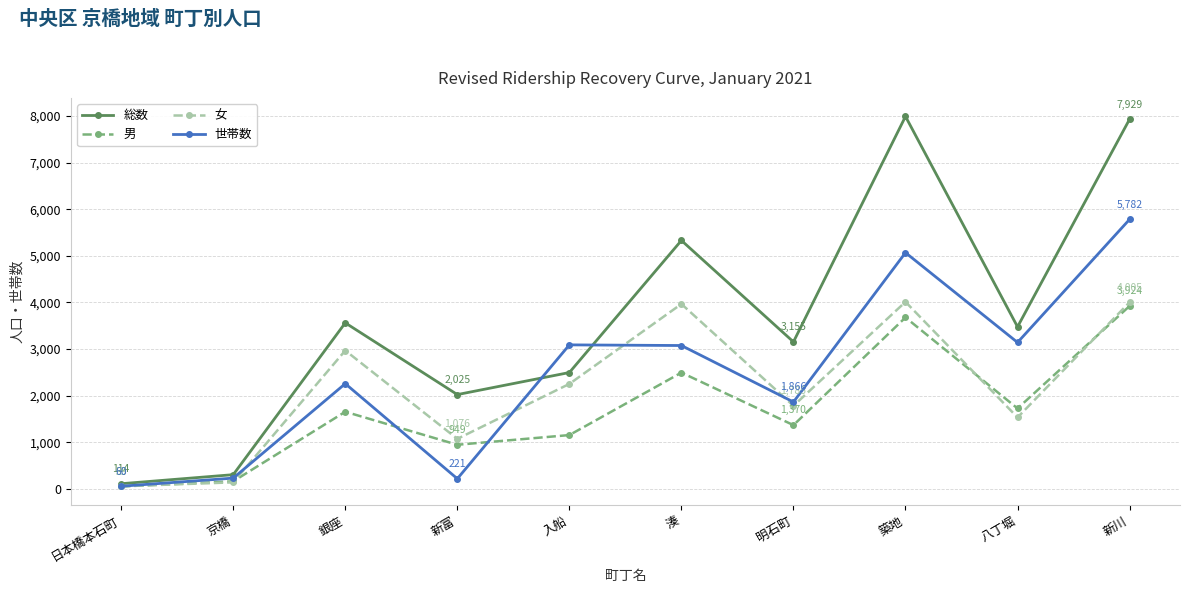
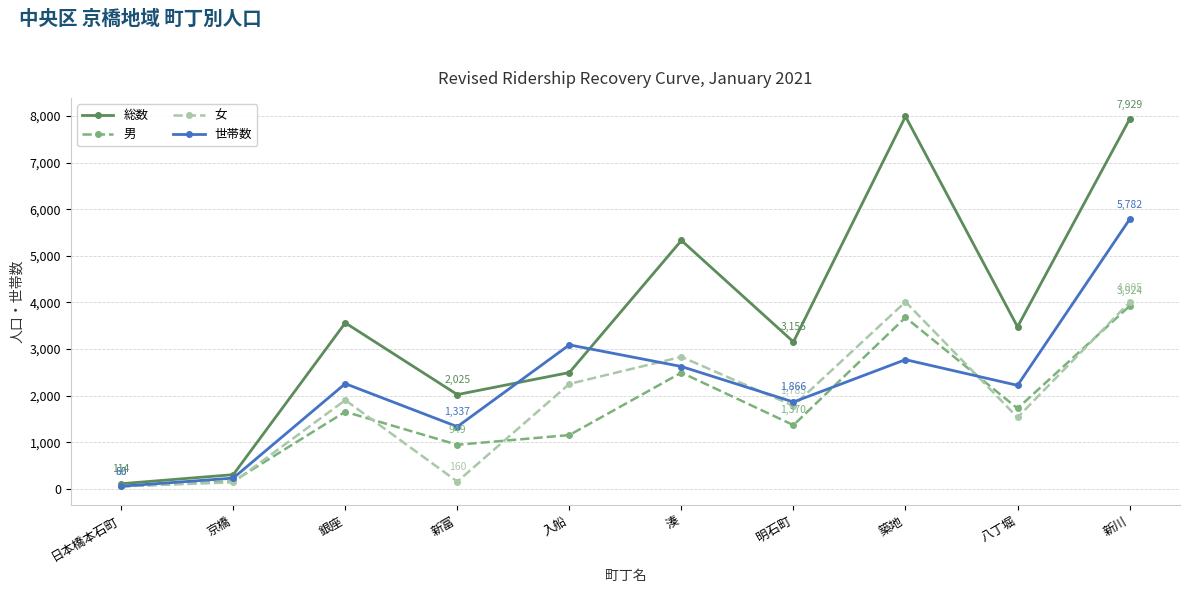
  {
    "女": {
-     "銀座": "3,000",
-     "新富": "1,076",
-     "湊": "4,000"
+     "銀座": "1,900",
+     "新富": "160",
+     "湊": "2,800"
    },
    "世帯数": {
-     "新富": "221",
-     "湊": "3,100",
-     "築地": "5,100",
-     "八丁堀": "3,100",
+     "新富": "1,337",
+     "湊": "2,600",
+     "築地": "2,800",
+     "八丁堀": "2,200",
      "新川": "5,782"
    }
  }
